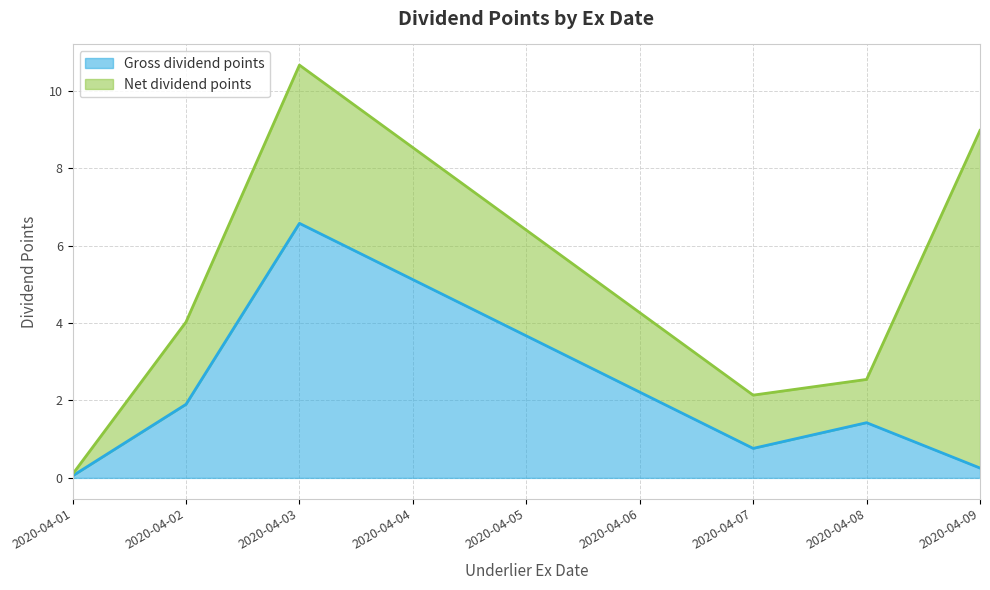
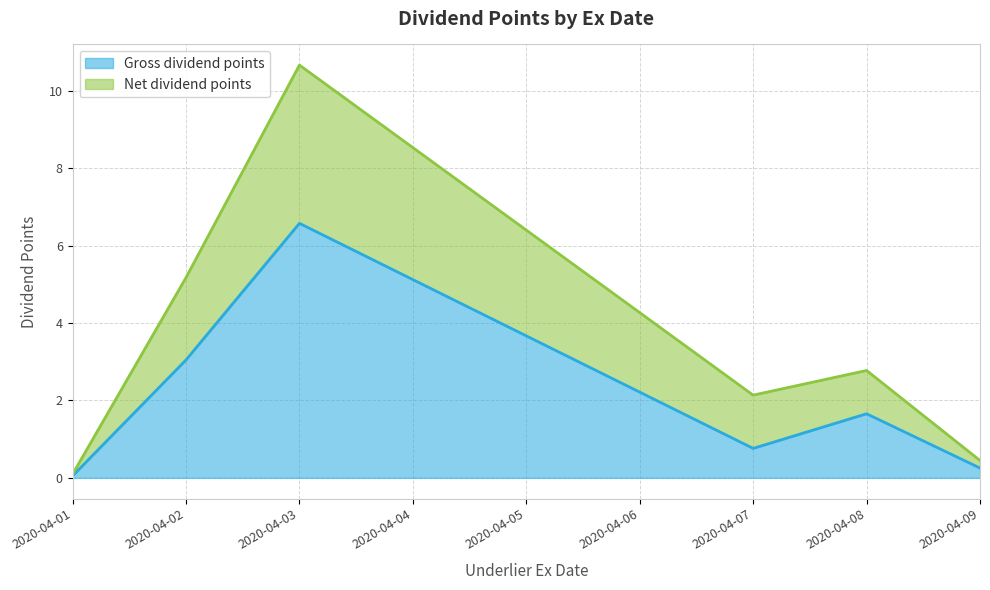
  {
    "Gross dividend points": {
-     "2020-04-02": 1.9,
+     "2020-04-02": 3.0,
      "2020-04-03": 6.6,
      "2020-04-07": 0.8,
-     "2020-04-08": 1.4,
+     "2020-04-08": 1.7,
      "2020-04-09": 0.3
    },
    "Net dividend points": {
      "2020-04-02": 2.1,
      "2020-04-03": 4.1,
      "2020-04-07": 1.4,
      "2020-04-08": 1.1,
-     "2020-04-09": 8.7
+     "2020-04-09": 0.2
    }
  }
